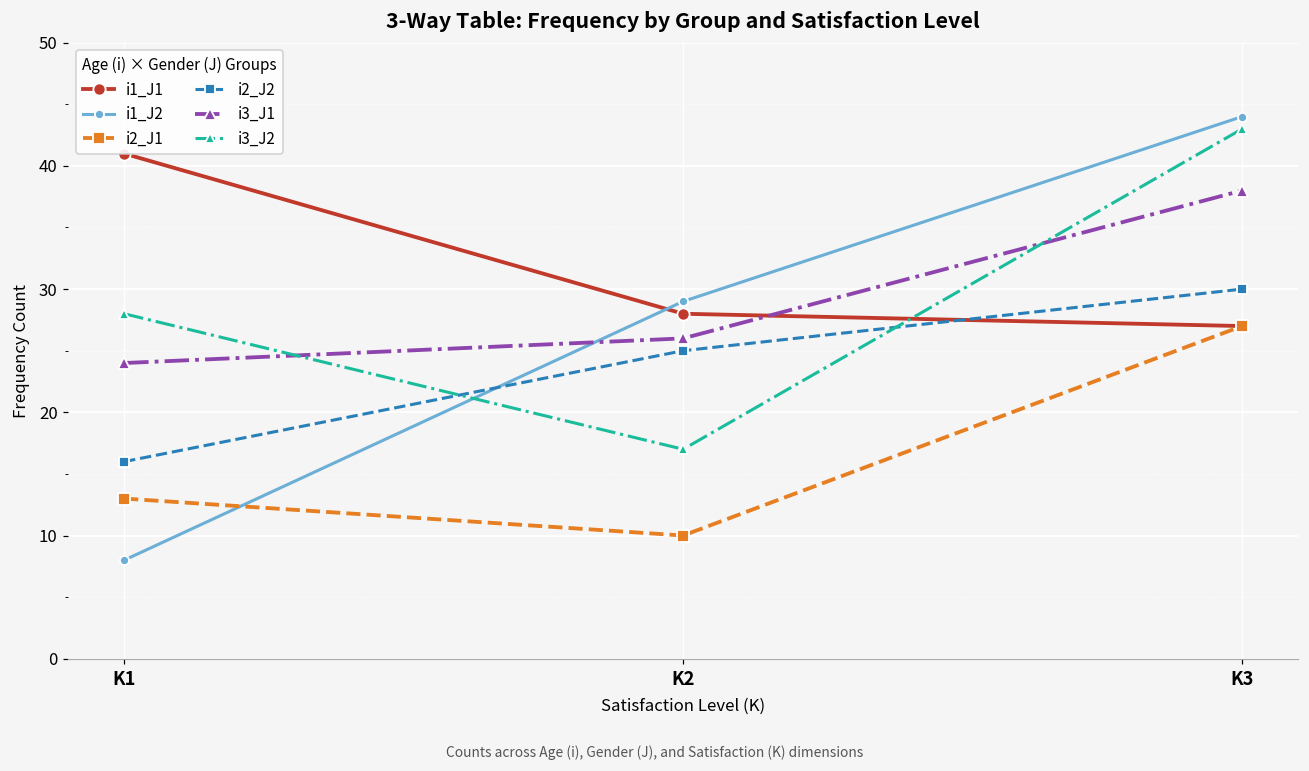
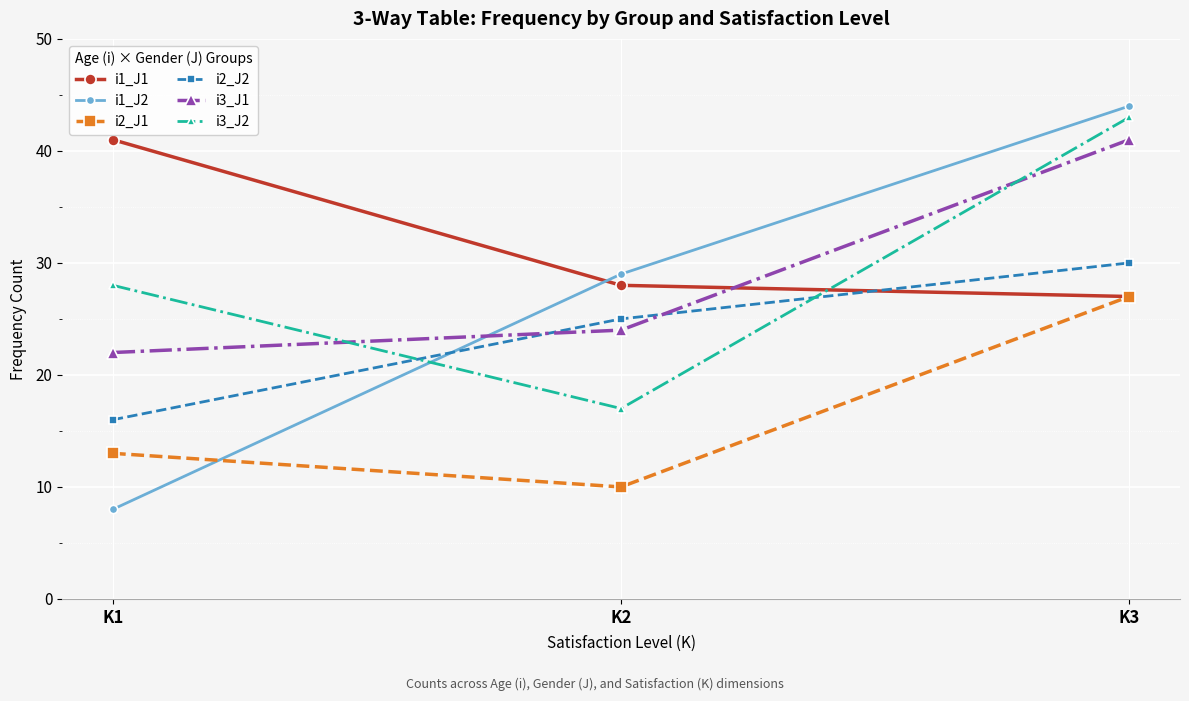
  {
    "i1_J1": {
      "K1": 41,
      "K2": 28
    },
    "i1_J2": {
      "K1": 8,
      "K2": 29,
      "K3": 44
    },
    "i2_J1": {
      "K1": 13,
      "K2": 10
    },
    "i2_J2": {
      "K1": 16,
      "K2": 25,
      "K3": 30
    },
    "i3_J1": {
-     "K1": 24,
-     "K2": 26,
-     "K3": 38
+     "K1": 22,
+     "K2": 24,
+     "K3": 41
    },
    "i3_J2": {
      "K1": 28,
      "K2": 17,
      "K3": 43
    }
  }
